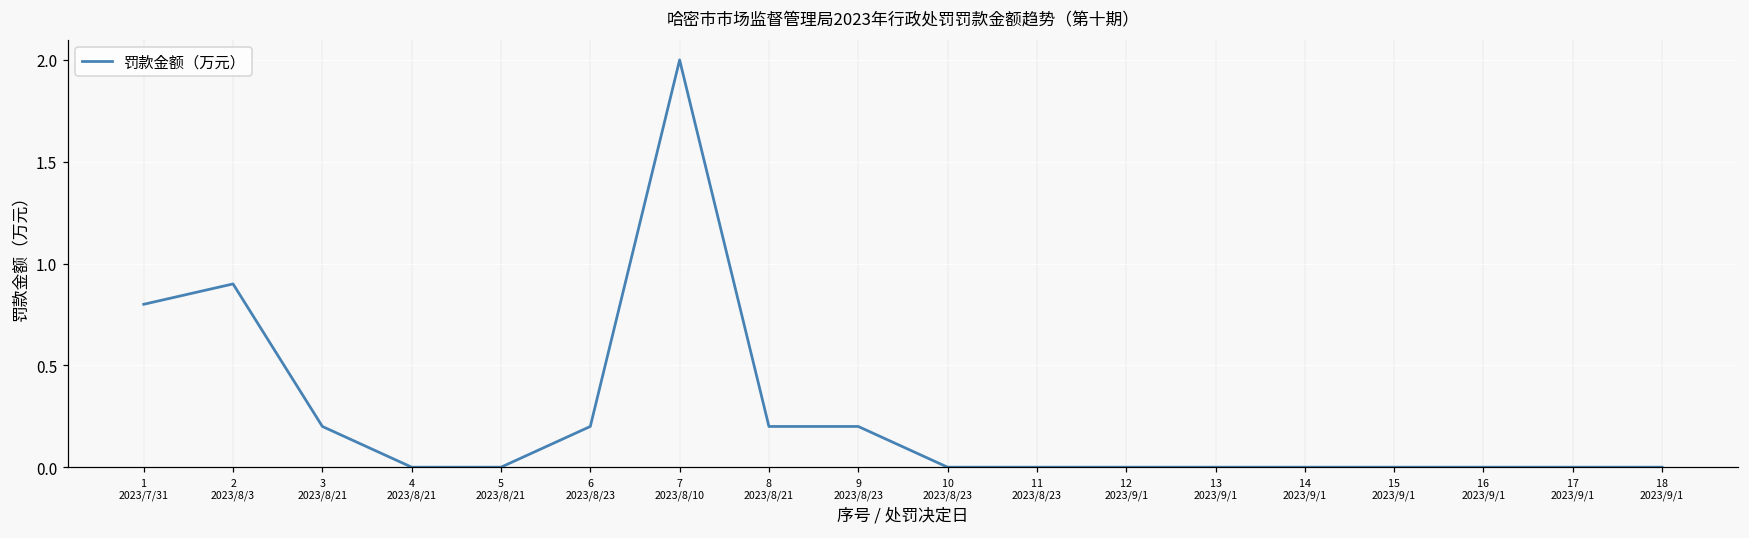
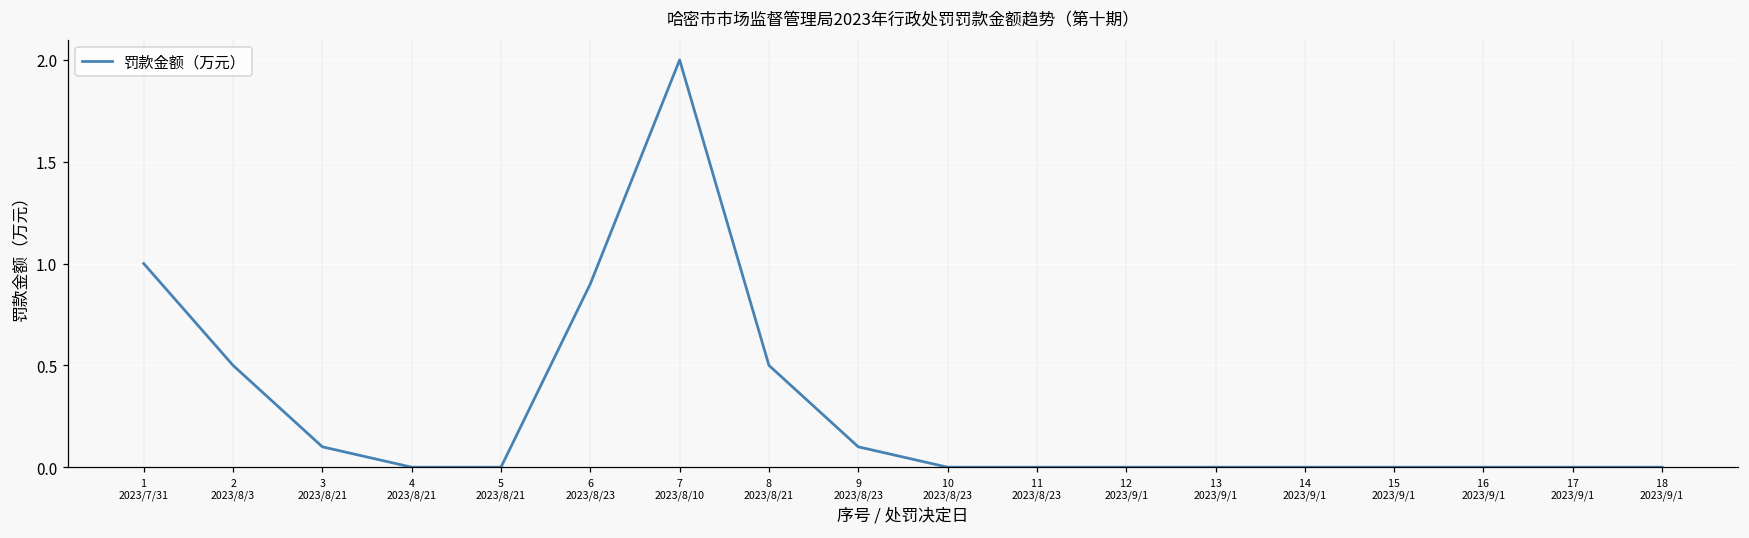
  {
-   "1 2023/7/31": 0.8,
-   "2 2023/8/3": 0.9,
-   "3 2023/8/21": 0.2,
+   "1 2023/7/31": 1.0,
+   "2 2023/8/3": 0.5,
+   "3 2023/8/21": 0.1,
    "4 2023/8/21": 0.0,
    "5 2023/8/21": 0.0,
-   "6 2023/8/23": 0.2,
+   "6 2023/8/23": 0.9,
    "7 2023/8/10": 2.0,
-   "8 2023/8/21": 0.2,
-   "9 2023/8/23": 0.2,
+   "8 2023/8/21": 0.5,
+   "9 2023/8/23": 0.1,
    "10 2023/8/23": 0.0,
    "11 2023/8/23": 0.0,
    "12 2023/9/1": 0.0,
    "13 2023/9/1": 0.0,
    "14 2023/9/1": 0.0,
    "15 2023/9/1": 0.0,
    "16 2023/9/1": 0.0,
    "17 2023/9/1": 0.0,
    "18 2023/9/1": 0.0
  }
